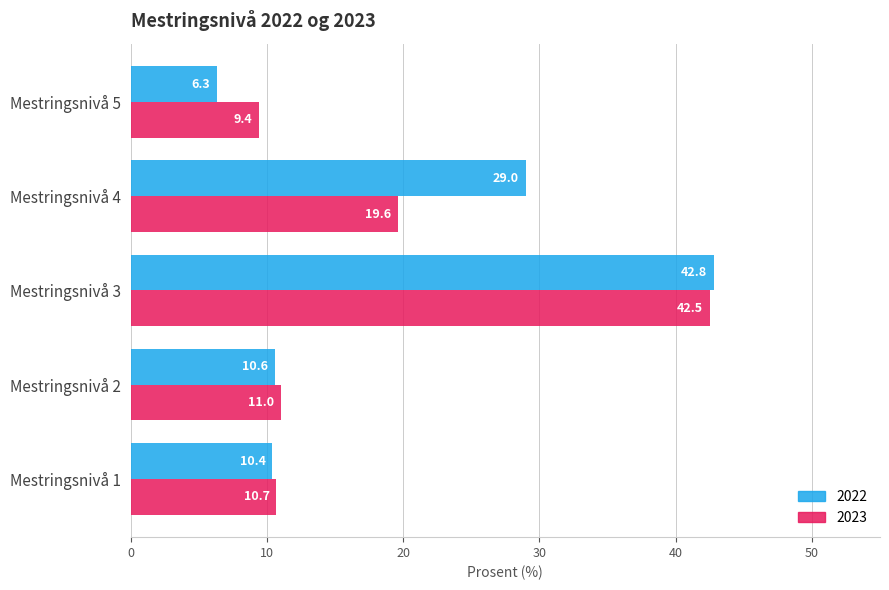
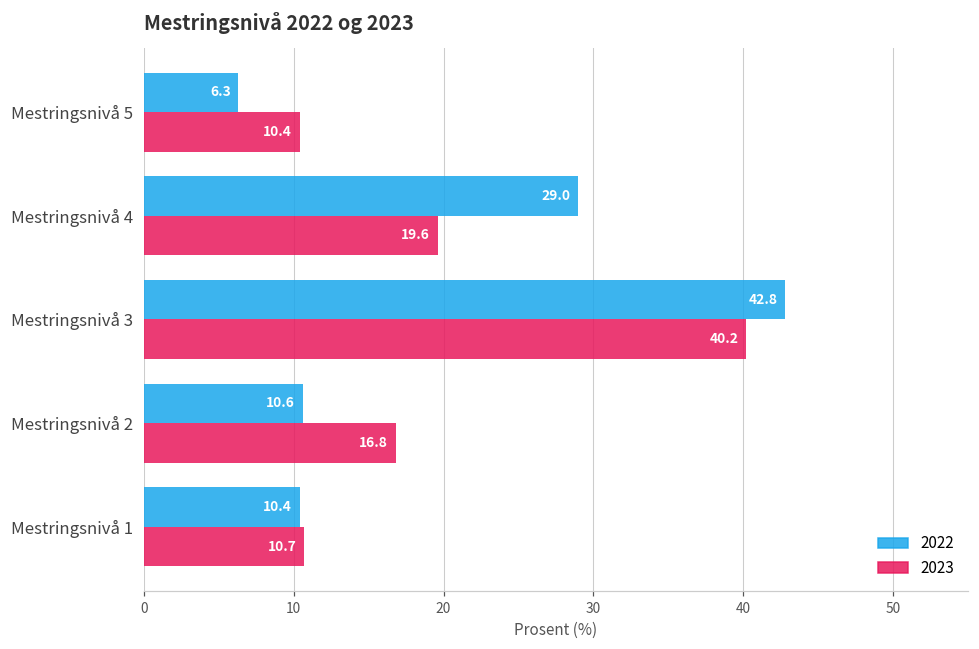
  {
    "2022": {
      "Mestringsnivå 5": 6.3,
      "Mestringsnivå 4": 29.0,
      "Mestringsnivå 3": 42.8,
      "Mestringsnivå 2": 10.6,
      "Mestringsnivå 1": 10.4
    },
    "2023": {
-     "Mestringsnivå 5": 9.4,
+     "Mestringsnivå 5": 10.4,
      "Mestringsnivå 4": 19.6,
-     "Mestringsnivå 3": 42.5,
-     "Mestringsnivå 2": 11.0,
+     "Mestringsnivå 3": 40.2,
+     "Mestringsnivå 2": 16.8,
      "Mestringsnivå 1": 10.7
    }
  }
